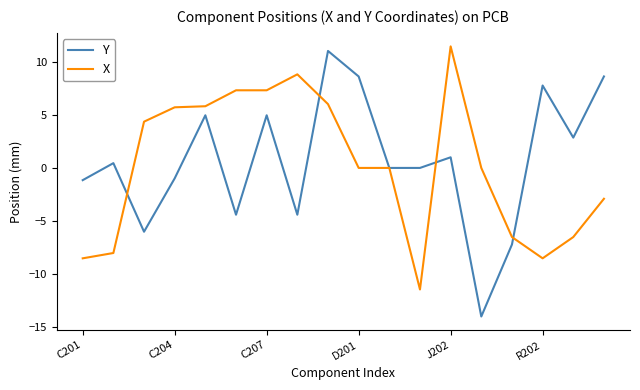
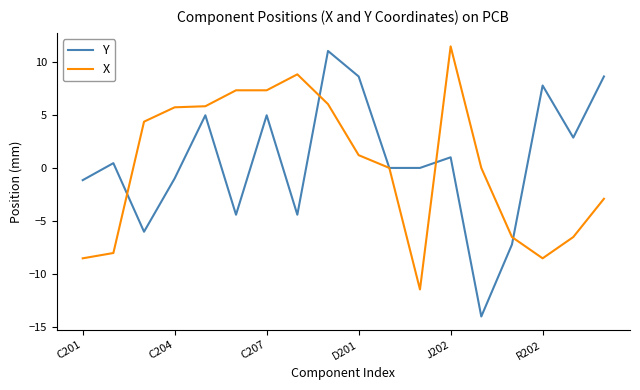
  {
    "Y": {
      "C201": -1.2,
      "C204": -1.0,
      "C207": 5.0,
      "D201": 8.6,
      "J202": 1.0,
      "R202": 7.8
    },
    "X": {
      "C201": -8.5,
      "C204": 5.7,
      "C207": 7.3,
-     "D201": 0.0,
+     "D201": 1.2,
      "J202": 11.4,
      "R202": -8.5
    }
  }
